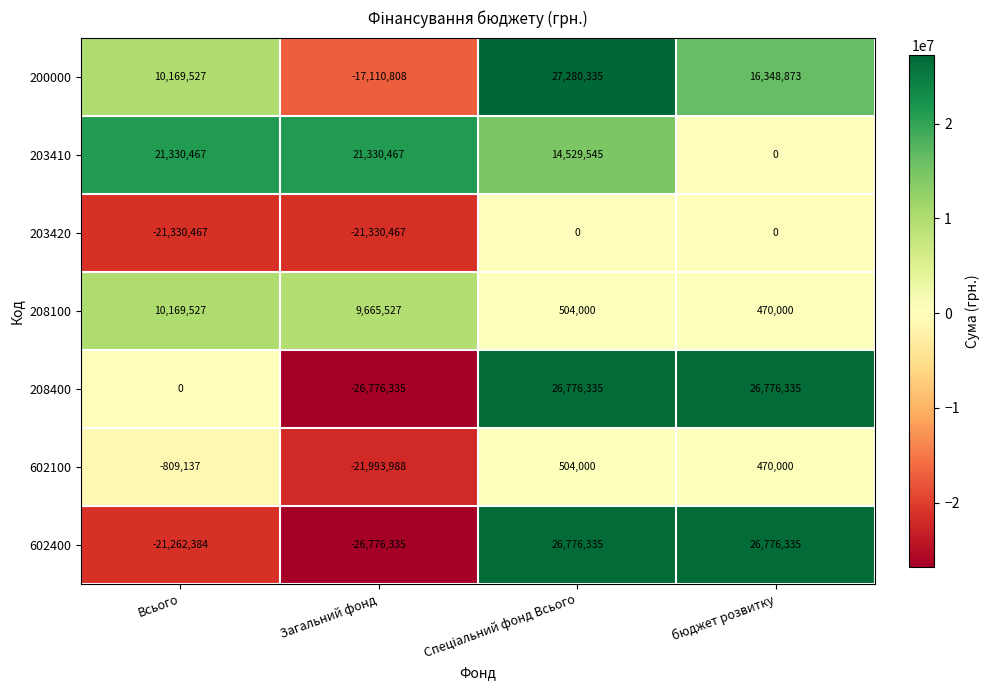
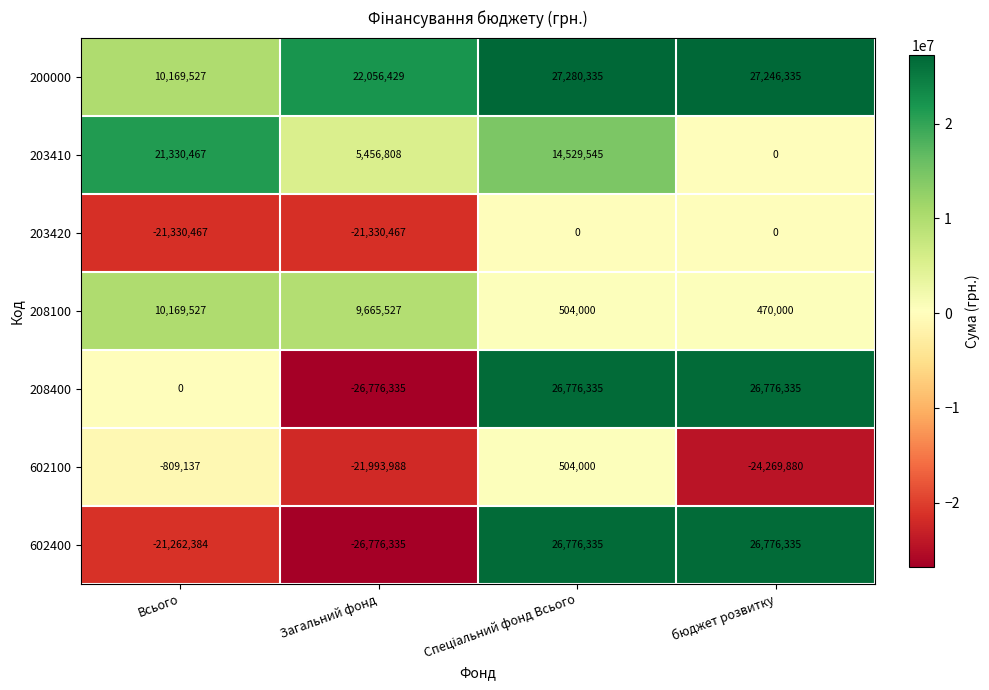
  {
    "200000": {
      "Всього": "10,169,527",
-     "Загальний фонд": "-17,110,808",
+     "Загальний фонд": "22,056,429",
      "Спеціальний фонд Всього": "27,280,335",
-     "бюджет розвитку": "16,348,873"
+     "бюджет розвитку": "27,246,335"
    },
    "203410": {
      "Всього": "21,330,467",
-     "Загальний фонд": "21,330,467",
+     "Загальний фонд": "5,456,808",
      "Спеціальний фонд Всього": "14,529,545",
      "бюджет розвитку": "0"
    },
    "203420": {
      "Всього": "-21,330,467",
      "Загальний фонд": "-21,330,467",
      "Спеціальний фонд Всього": "0",
      "бюджет розвитку": "0"
    },
    "208100": {
      "Всього": "10,169,527",
      "Загальний фонд": "9,665,527",
      "Спеціальний фонд Всього": "504,000",
      "бюджет розвитку": "470,000"
    },
    "208400": {
      "Всього": "0",
      "Загальний фонд": "-26,776,335",
      "Спеціальний фонд Всього": "26,776,335",
      "бюджет розвитку": "26,776,335"
    },
    "602100": {
      "Всього": "-809,137",
      "Загальний фонд": "-21,993,988",
      "Спеціальний фонд Всього": "504,000",
-     "бюджет розвитку": "470,000"
+     "бюджет розвитку": "-24,269,880"
    },
    "602400": {
      "Всього": "-21,262,384",
      "Загальний фонд": "-26,776,335",
      "Спеціальний фонд Всього": "26,776,335",
      "бюджет розвитку": "26,776,335"
    }
  }
